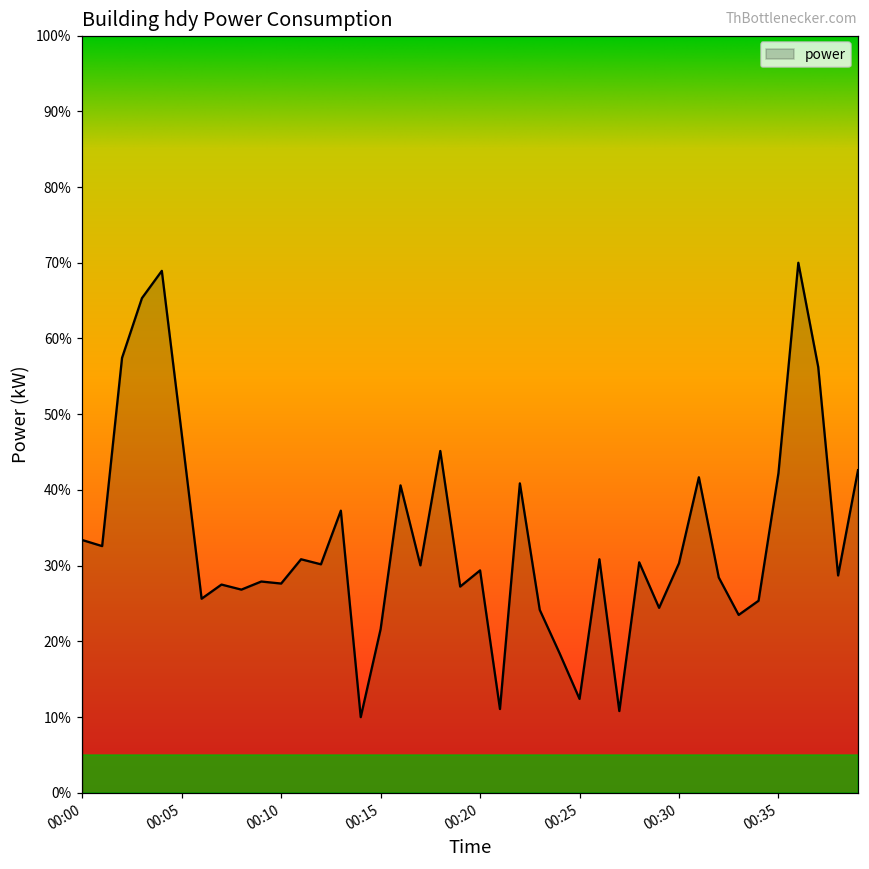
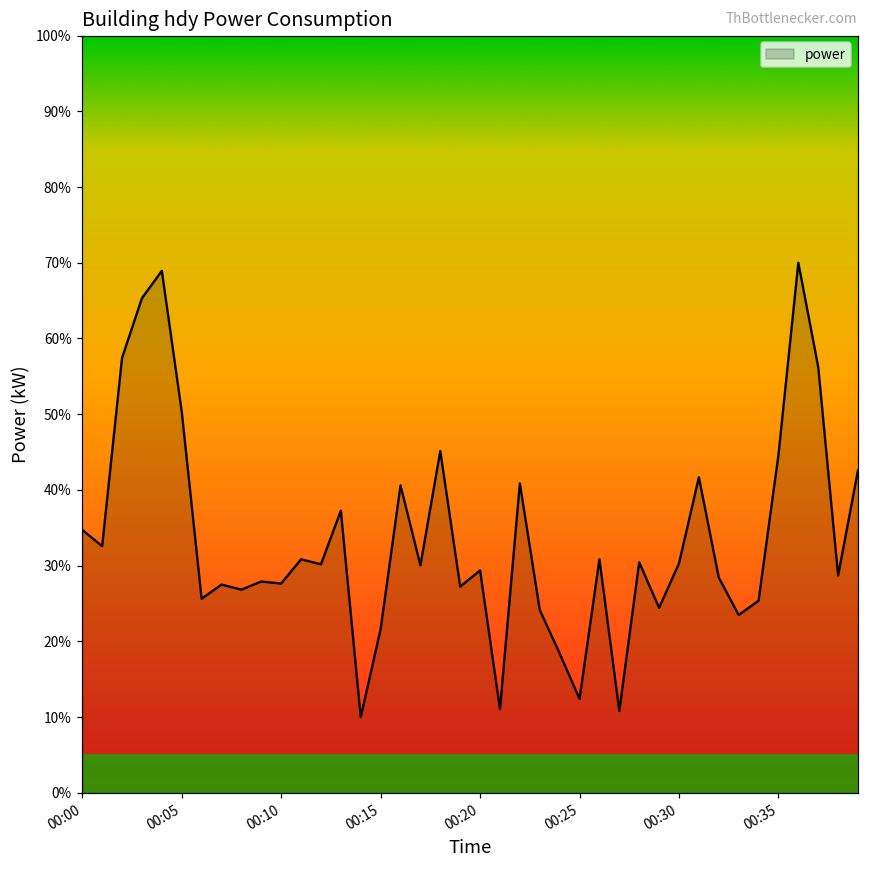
  {
-   "00:00": "33%",
-   "00:05": "47%",
+   "00:00": "35%",
+   "00:05": "50%",
    "00:10": "28%",
    "00:15": "22%",
    "00:20": "29%",
    "00:25": "12%",
    "00:30": "30%",
-   "00:35": "42%"
+   "00:35": "45%"
  }
